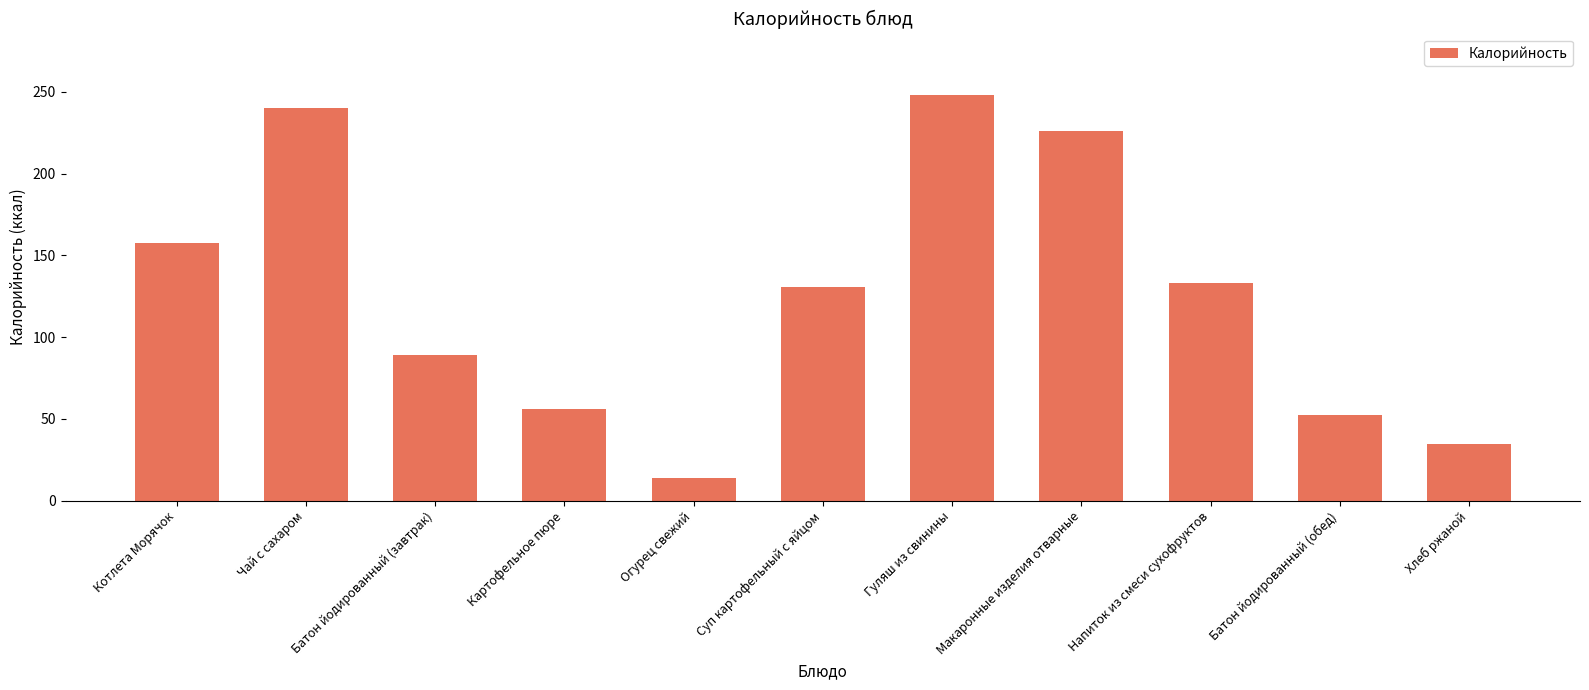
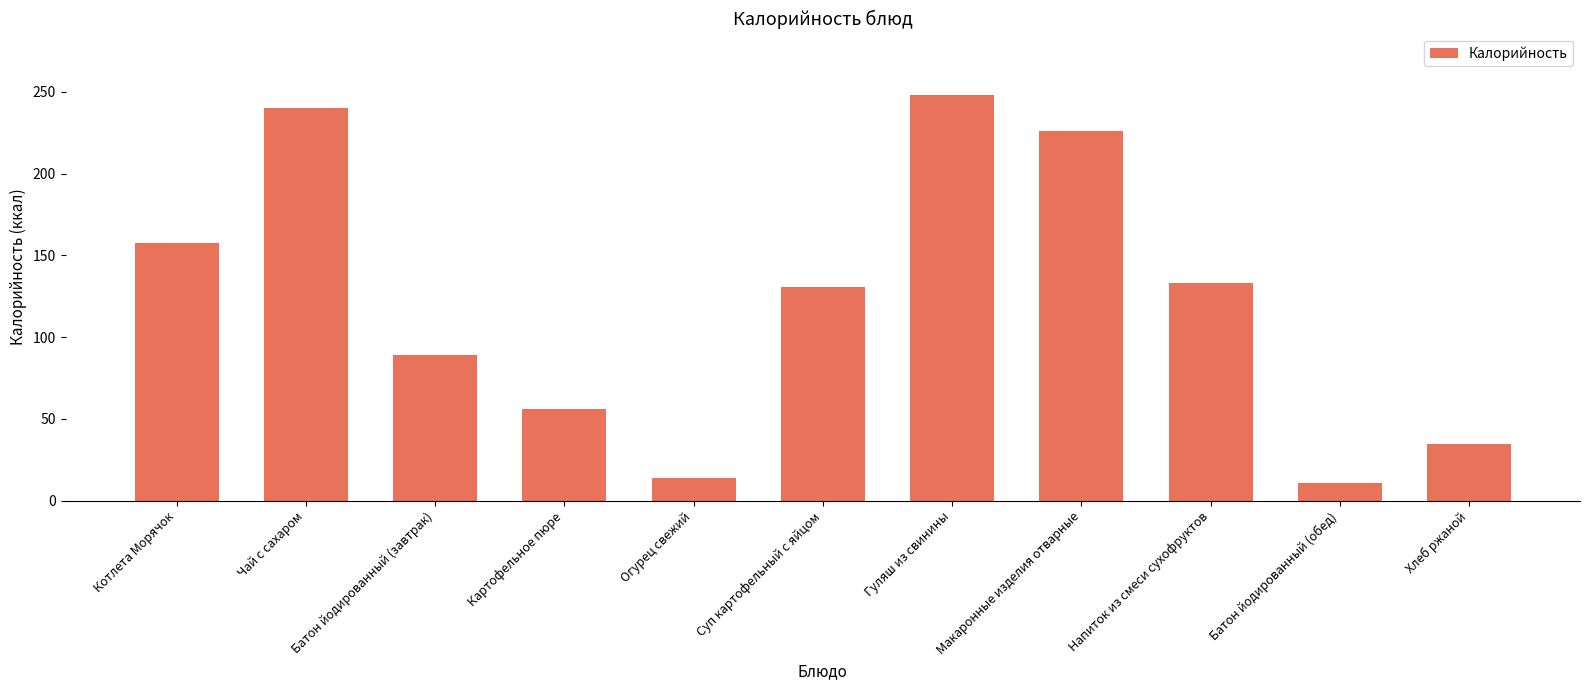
  {
    "Котлета Морячок": 158,
    "Чай с сахаром": 240,
    "Батон йодированный (завтрак)": 89,
    "Картофельное пюре": 56,
    "Огурец свежий": 14,
    "Суп картофельный с яйцом": 130,
    "Гуляш из свинины": 248,
    "Макаронные изделия отварные": 226,
    "Напиток из смеси сухофруктов": 133,
-   "Батон йодированный (обед)": 52,
+   "Батон йодированный (обед)": 11,
    "Хлеб ржаной": 35
  }
